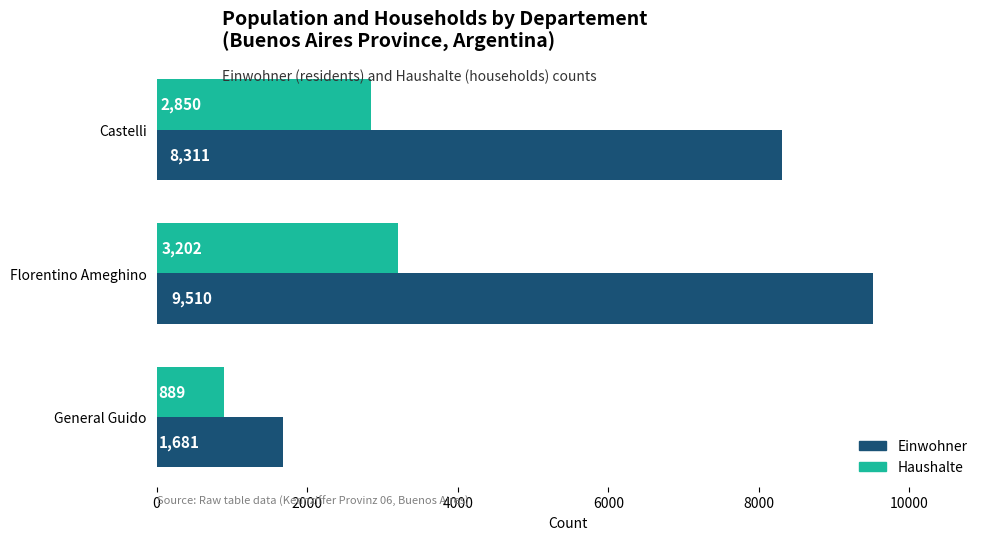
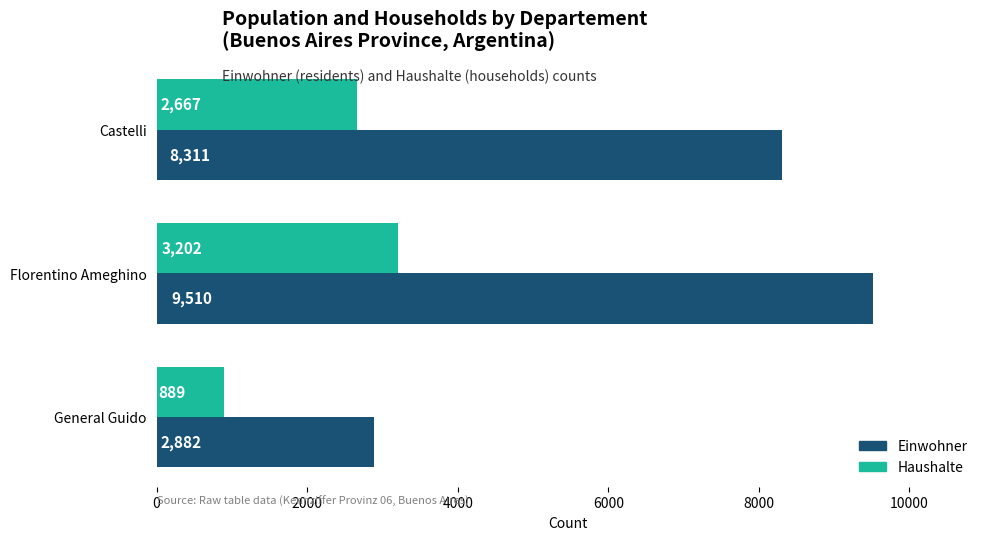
  {
    "Einwohner": {
      "Castelli": "8,311",
      "Florentino Ameghino": "9,510",
-     "General Guido": "1,681"
+     "General Guido": "2,882"
    },
    "Haushalte": {
-     "Castelli": "2,850",
+     "Castelli": "2,667",
      "Florentino Ameghino": "3,202",
      "General Guido": "889"
    }
  }
